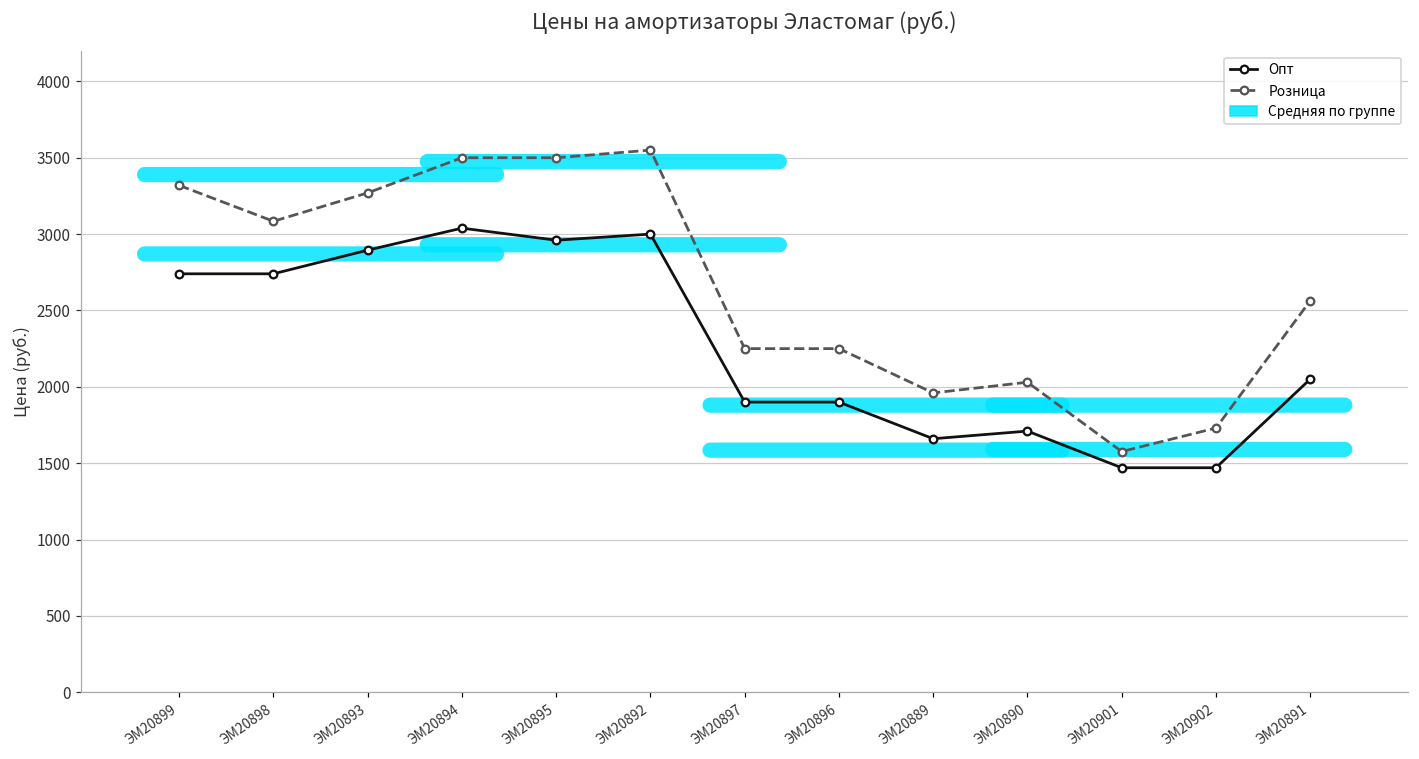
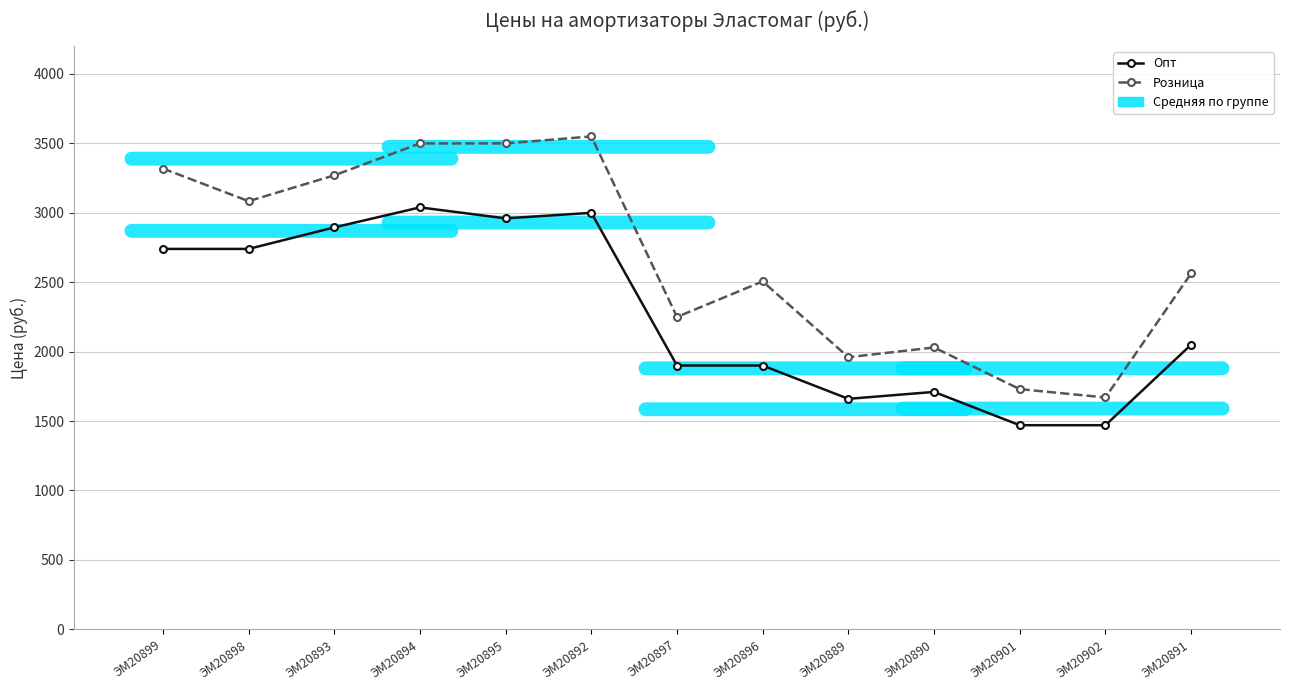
  {
    "Опт": {
      "ЭМ20899": 2740,
      "ЭМ20898": 2740,
      "ЭМ20893": 2900,
      "ЭМ20894": 3040,
      "ЭМ20895": 2960,
      "ЭМ20892": 3000,
      "ЭМ20897": 1900,
      "ЭМ20896": 1900,
      "ЭМ20889": 1660,
      "ЭМ20890": 1710,
      "ЭМ20901": 1470,
      "ЭМ20902": 1470,
      "ЭМ20891": 2050
    },
    "Розница": {
      "ЭМ20899": 3320,
      "ЭМ20898": 3080,
      "ЭМ20893": 3270,
      "ЭМ20894": 3500,
      "ЭМ20895": 3500,
      "ЭМ20892": 3550,
      "ЭМ20897": 2250,
-     "ЭМ20896": 2250,
+     "ЭМ20896": 2510,
      "ЭМ20889": 1960,
      "ЭМ20890": 2030,
-     "ЭМ20901": 1580,
-     "ЭМ20902": 1730,
+     "ЭМ20901": 1730,
+     "ЭМ20902": 1670,
      "ЭМ20891": 2560
    }
  }
